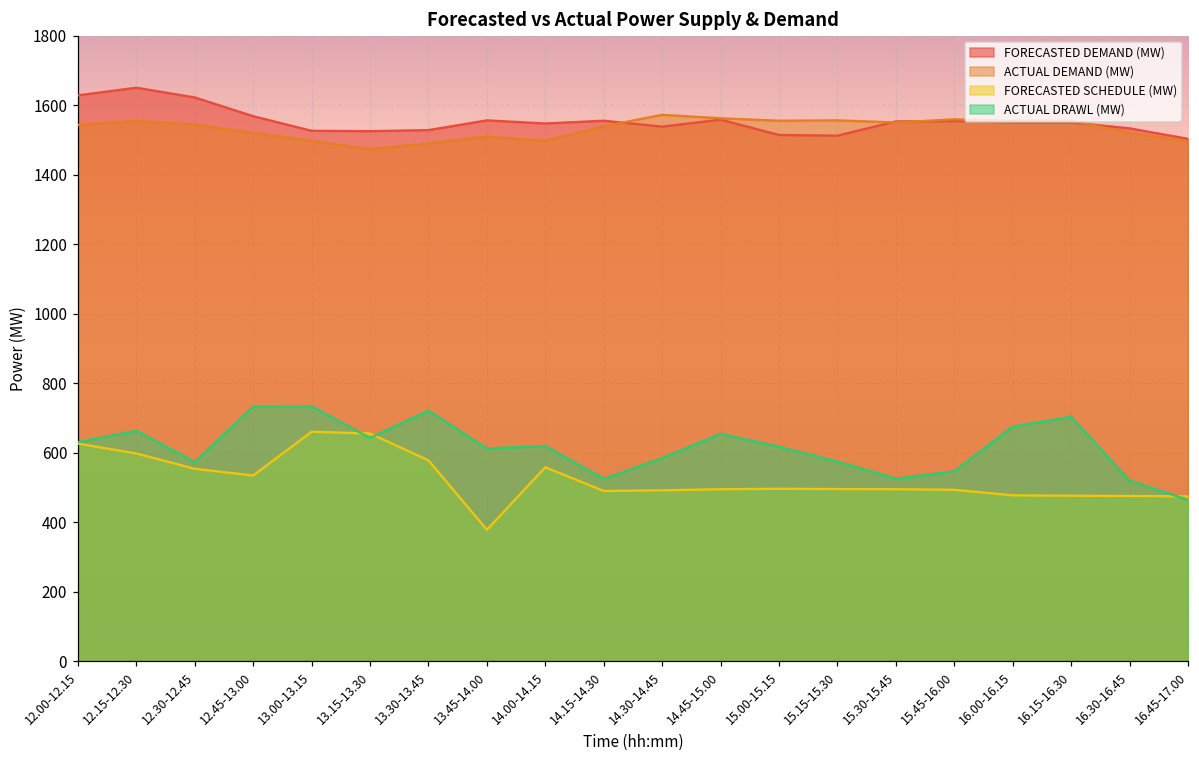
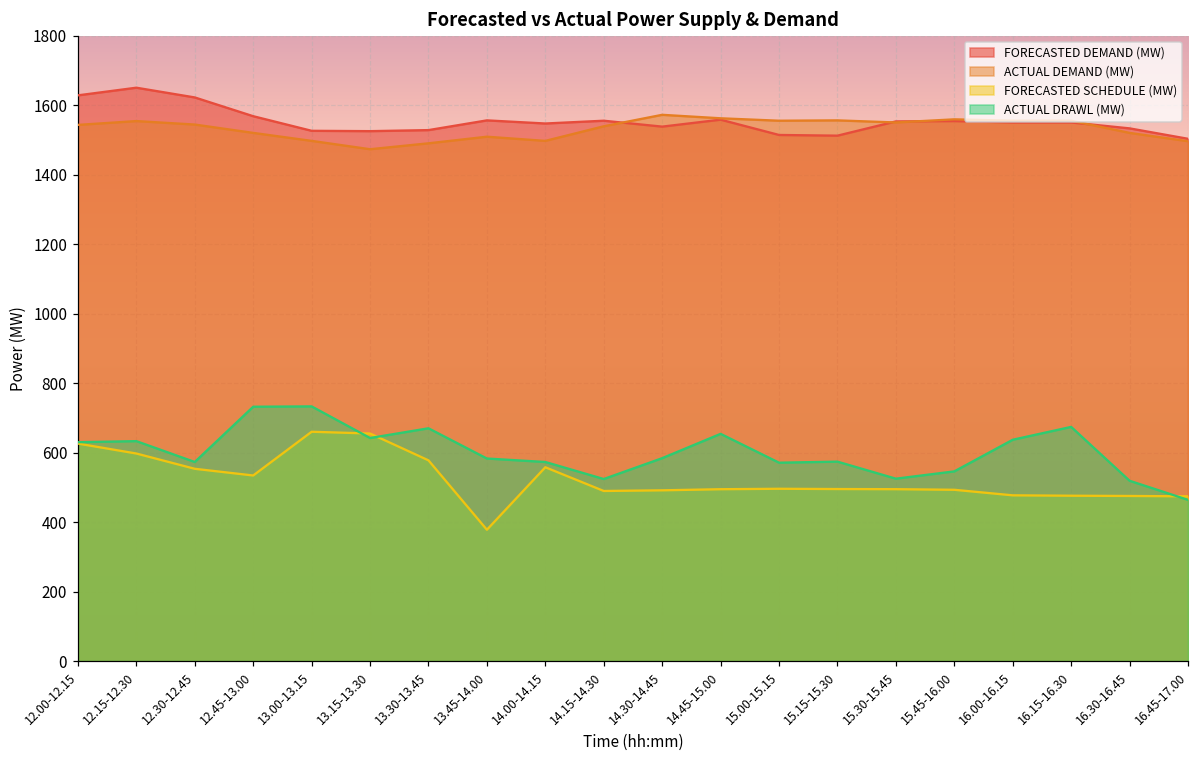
  {
    "ACTUAL DRAWL (MW)": {
-     "12.15-12.30": 660,
+     "12.15-12.30": 630,
      "12.30-12.45": 570,
      "12.45-13.00": 730,
      "13.00-13.15": 730,
      "13.15-13.30": 640,
-     "13.30-13.45": 720,
-     "13.45-14.00": 610,
-     "14.00-14.15": 620,
+     "13.30-13.45": 670,
+     "13.45-14.00": 580,
+     "14.00-14.15": 570,
      "14.15-14.30": 520,
      "14.30-14.45": 580,
      "14.45-15.00": 650,
-     "15.00-15.15": 620,
+     "15.00-15.15": 570,
      "15.15-15.30": 570,
      "15.30-15.45": 530,
      "15.45-16.00": 550,
-     "16.00-16.15": 680,
-     "16.15-16.30": 700,
+     "16.00-16.15": 640,
+     "16.15-16.30": 670,
      "16.30-16.45": 520,
      "16.45-17.00": 460
    }
  }
